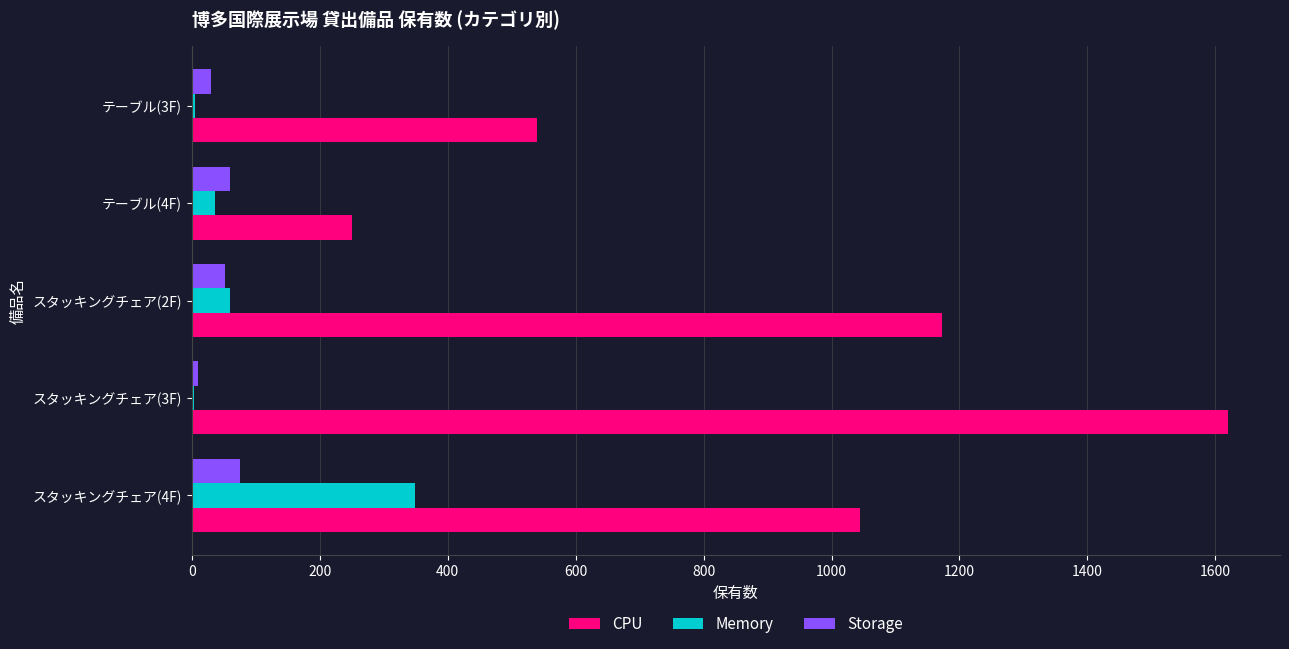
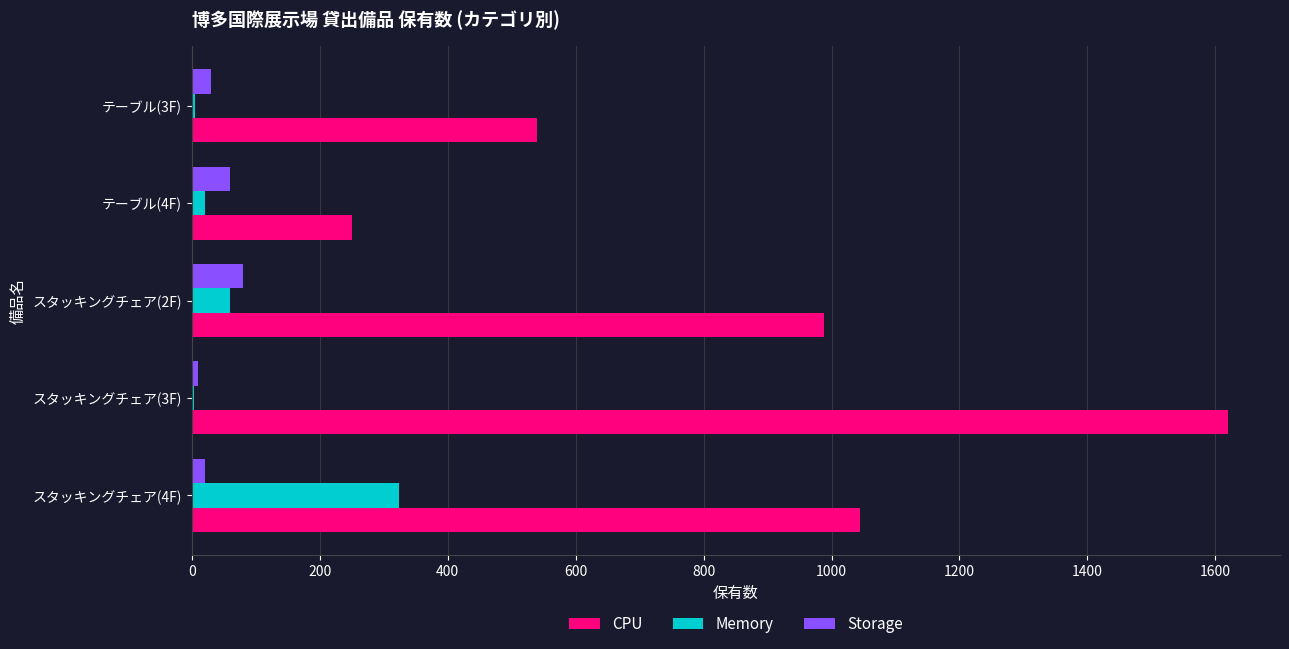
  {
    "CPU": {
      "テーブル(3F)": 540,
      "テーブル(4F)": 250,
-     "スタッキングチェア(2F)": 1170,
+     "スタッキングチェア(2F)": 990,
      "スタッキングチェア(3F)": 1620,
      "スタッキングチェア(4F)": 1050
    },
    "Memory": {
      "テーブル(3F)": 10,
-     "テーブル(4F)": 40,
+     "テーブル(4F)": 20,
      "スタッキングチェア(2F)": 60,
-     "スタッキングチェア(4F)": 350
+     "スタッキングチェア(4F)": 320
    },
    "Storage": {
      "テーブル(3F)": 30,
      "テーブル(4F)": 60,
-     "スタッキングチェア(2F)": 50,
+     "スタッキングチェア(2F)": 80,
      "スタッキングチェア(3F)": 10,
-     "スタッキングチェア(4F)": 80
+     "スタッキングチェア(4F)": 20
    }
  }
